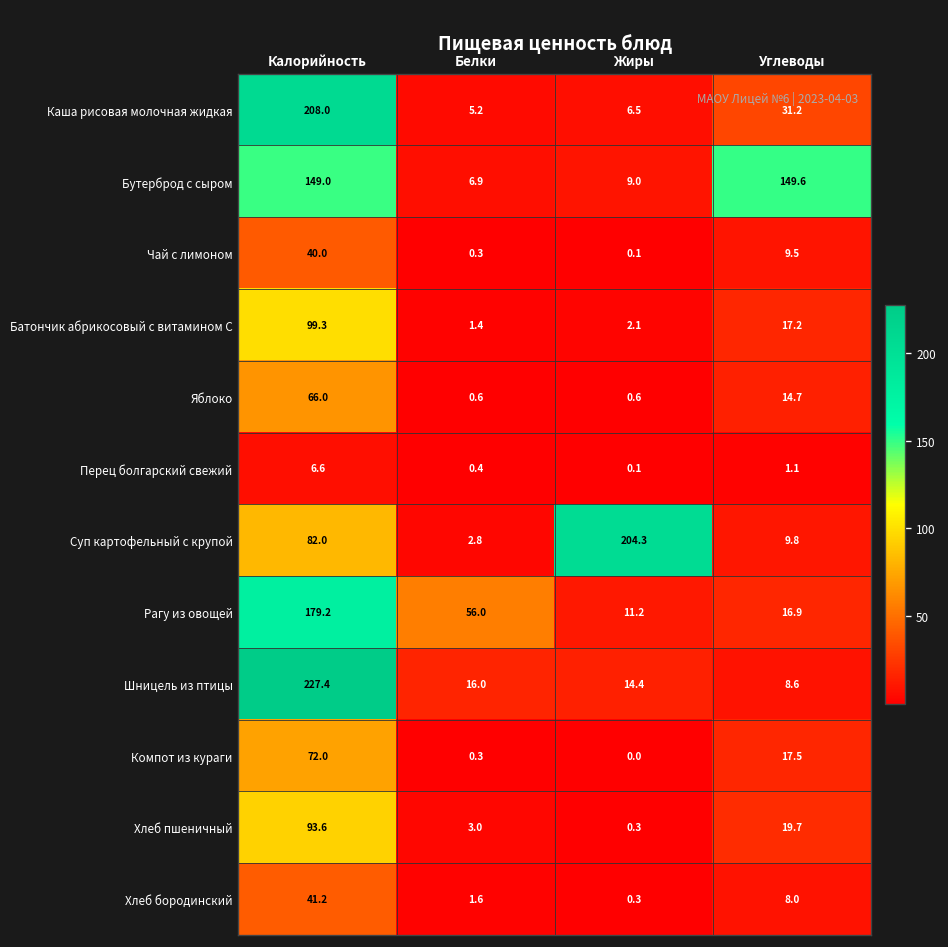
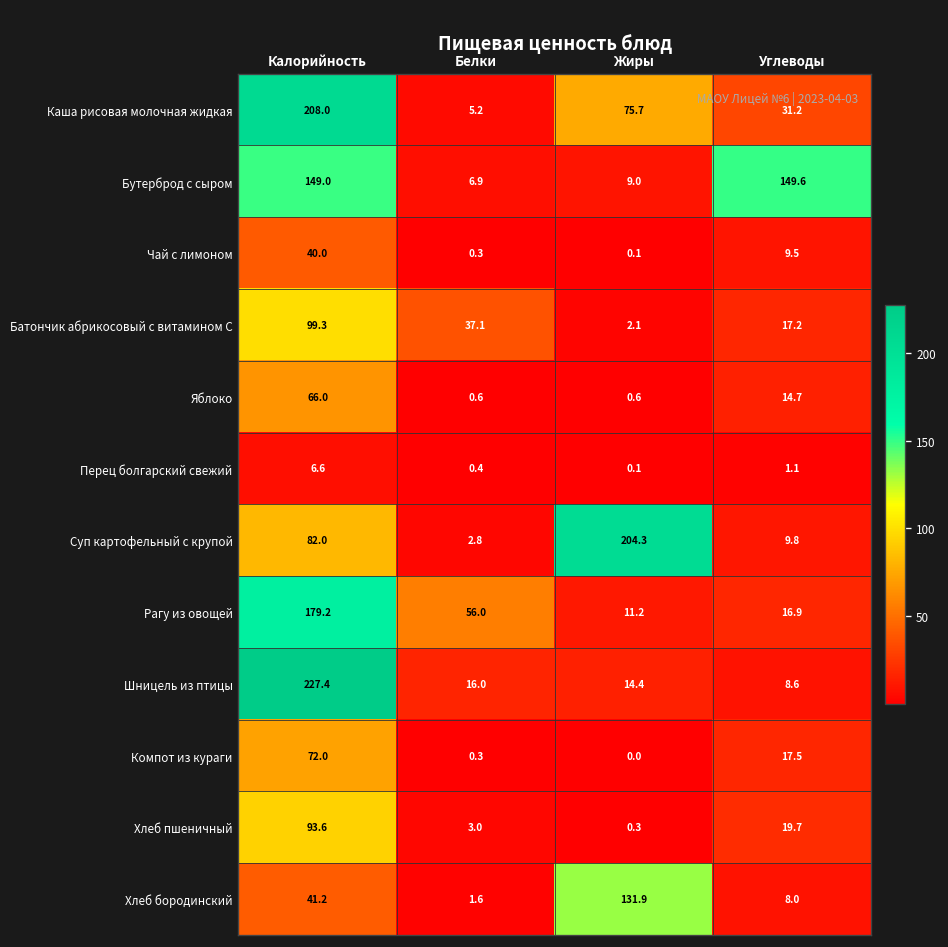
  {
    "Каша рисовая молочная жидкая": {
      "Калорийность": 208.0,
      "Белки": 5.2,
-     "Жиры": 6.5
+     "Жиры": 75.7
    },
    "Бутерброд с сыром": {
      "Калорийность": 149.0,
      "Белки": 6.9,
      "Жиры": 9.0,
      "Углеводы": 149.6
    },
    "Чай с лимоном": {
      "Калорийность": 40.0,
      "Белки": 0.3,
      "Жиры": 0.1,
      "Углеводы": 9.5
    },
    "Батончик абрикосовый с витамином С": {
      "Калорийность": 99.3,
-     "Белки": 1.4,
+     "Белки": 37.1,
      "Жиры": 2.1,
      "Углеводы": 17.2
    },
    "Яблоко": {
      "Калорийность": 66.0,
      "Белки": 0.6,
      "Жиры": 0.6,
      "Углеводы": 14.7
    },
    "Перец болгарский свежий": {
      "Калорийность": 6.6,
      "Белки": 0.4,
      "Жиры": 0.1,
      "Углеводы": 1.1
    },
    "Суп картофельный с крупой": {
      "Калорийность": 82.0,
      "Белки": 2.8,
      "Жиры": 204.3,
      "Углеводы": 9.8
    },
    "Рагу из овощей": {
      "Калорийность": 179.2,
      "Белки": 56.0,
      "Жиры": 11.2,
      "Углеводы": 16.9
    },
    "Шницель из птицы": {
      "Калорийность": 227.4,
      "Белки": 16.0,
      "Жиры": 14.4,
      "Углеводы": 8.6
    },
    "Компот из кураги": {
      "Калорийность": 72.0,
      "Белки": 0.3,
      "Жиры": 0.0,
      "Углеводы": 17.5
    },
    "Хлеб пшеничный": {
      "Калорийность": 93.6,
      "Белки": 3.0,
      "Жиры": 0.3,
      "Углеводы": 19.7
    },
    "Хлеб бородинский": {
      "Калорийность": 41.2,
      "Белки": 1.6,
-     "Жиры": 0.3,
+     "Жиры": 131.9,
      "Углеводы": 8.0
    }
  }
